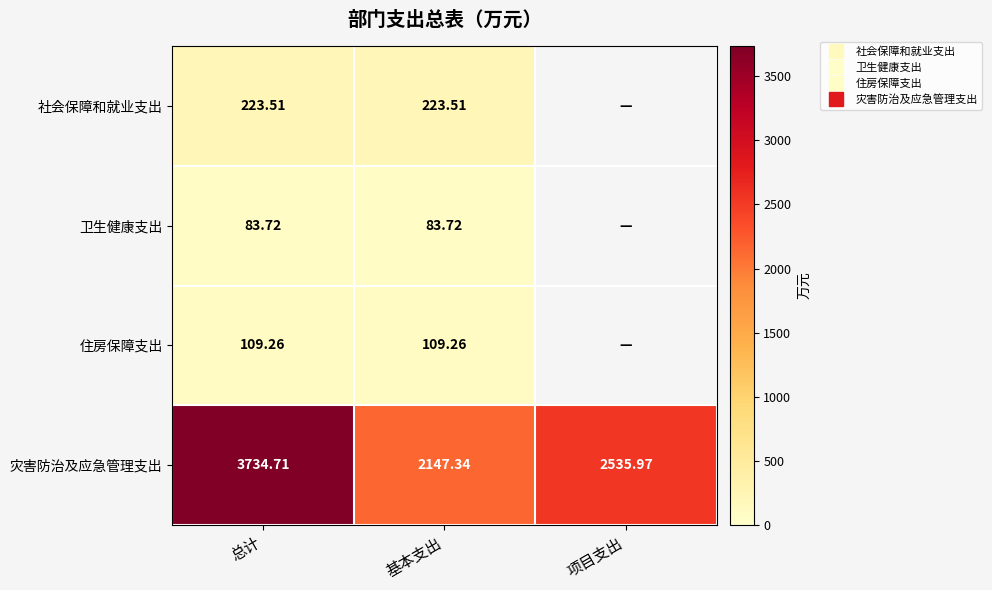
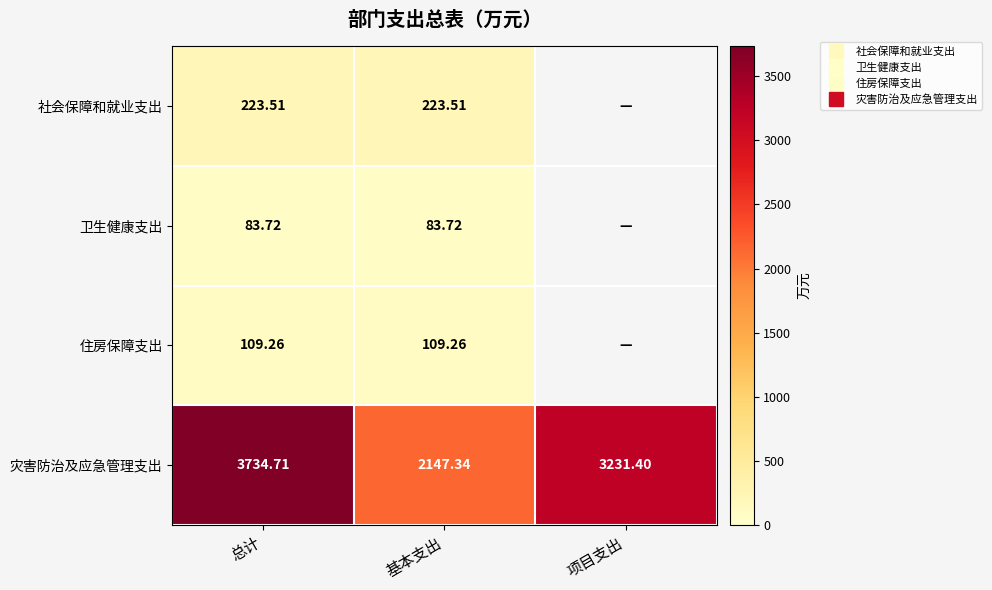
  {
    "社会保障和就业支出": {
      "总计": 223.51,
      "基本支出": 223.51
    },
    "卫生健康支出": {
      "总计": 83.72,
      "基本支出": 83.72
    },
    "住房保障支出": {
      "总计": 109.26,
      "基本支出": 109.26
    },
    "灾害防治及应急管理支出": {
      "总计": 3734.71,
      "基本支出": 2147.34,
-     "项目支出": 2535.97
+     "项目支出": 3231.40
    }
  }
